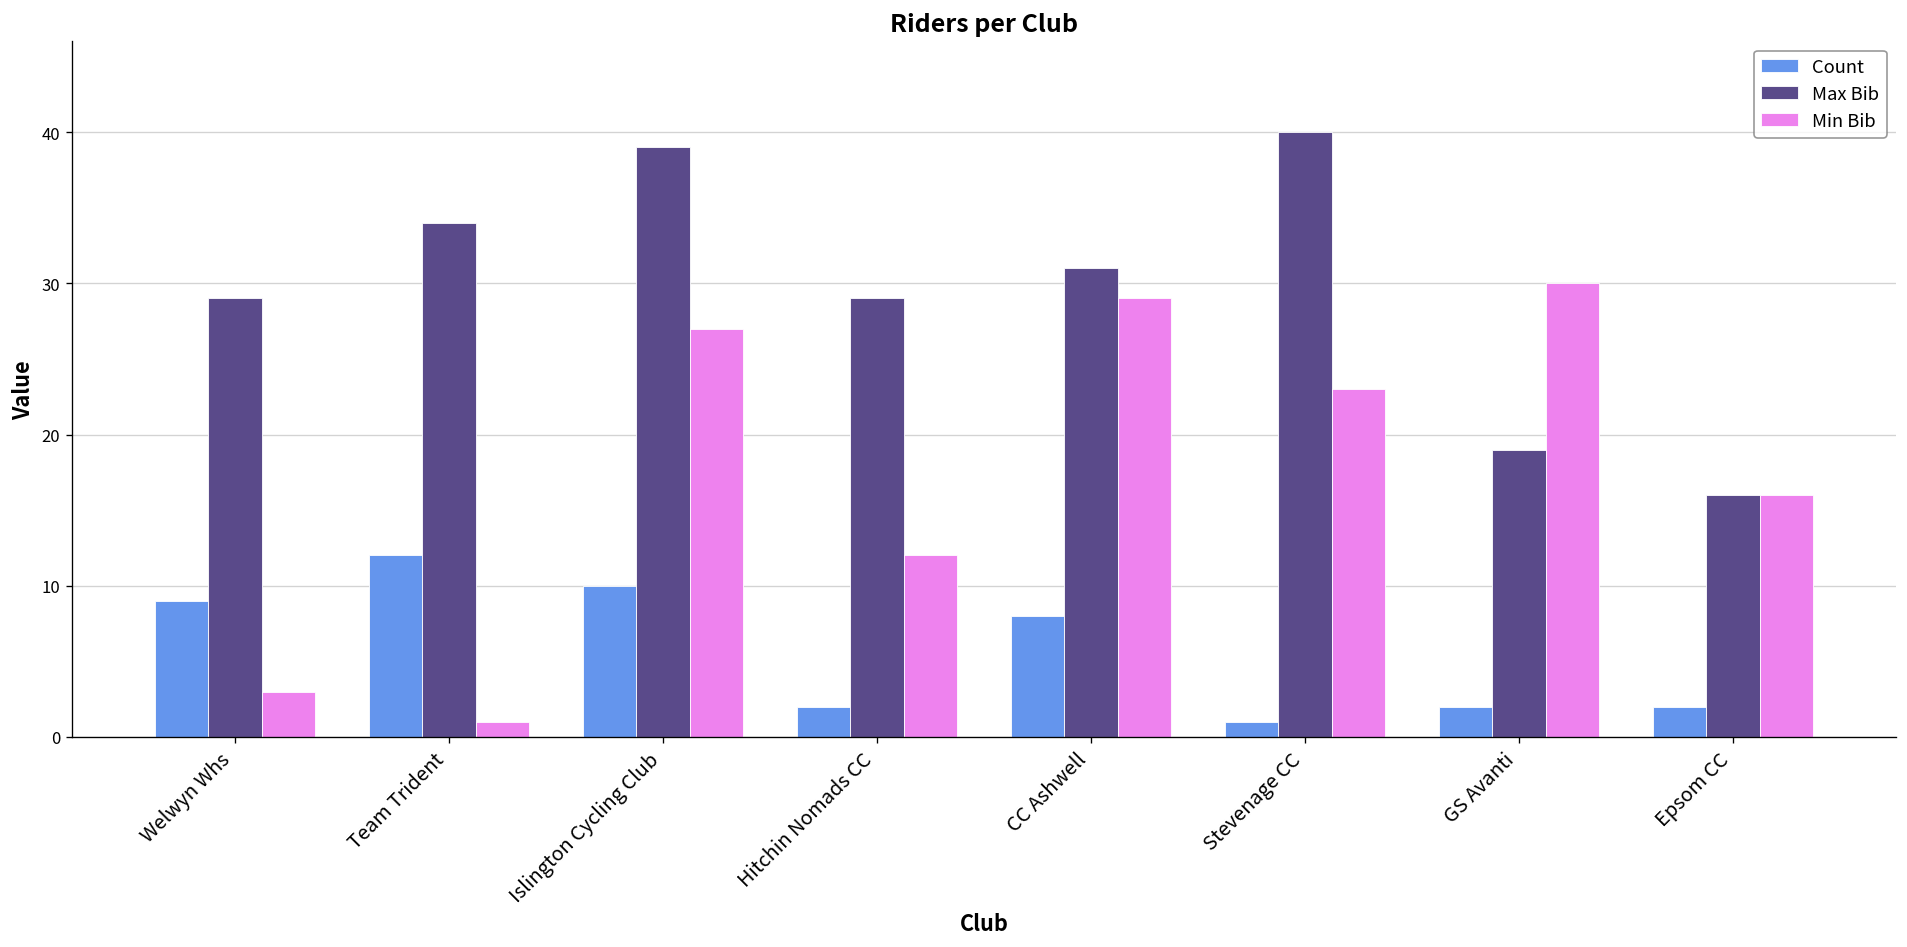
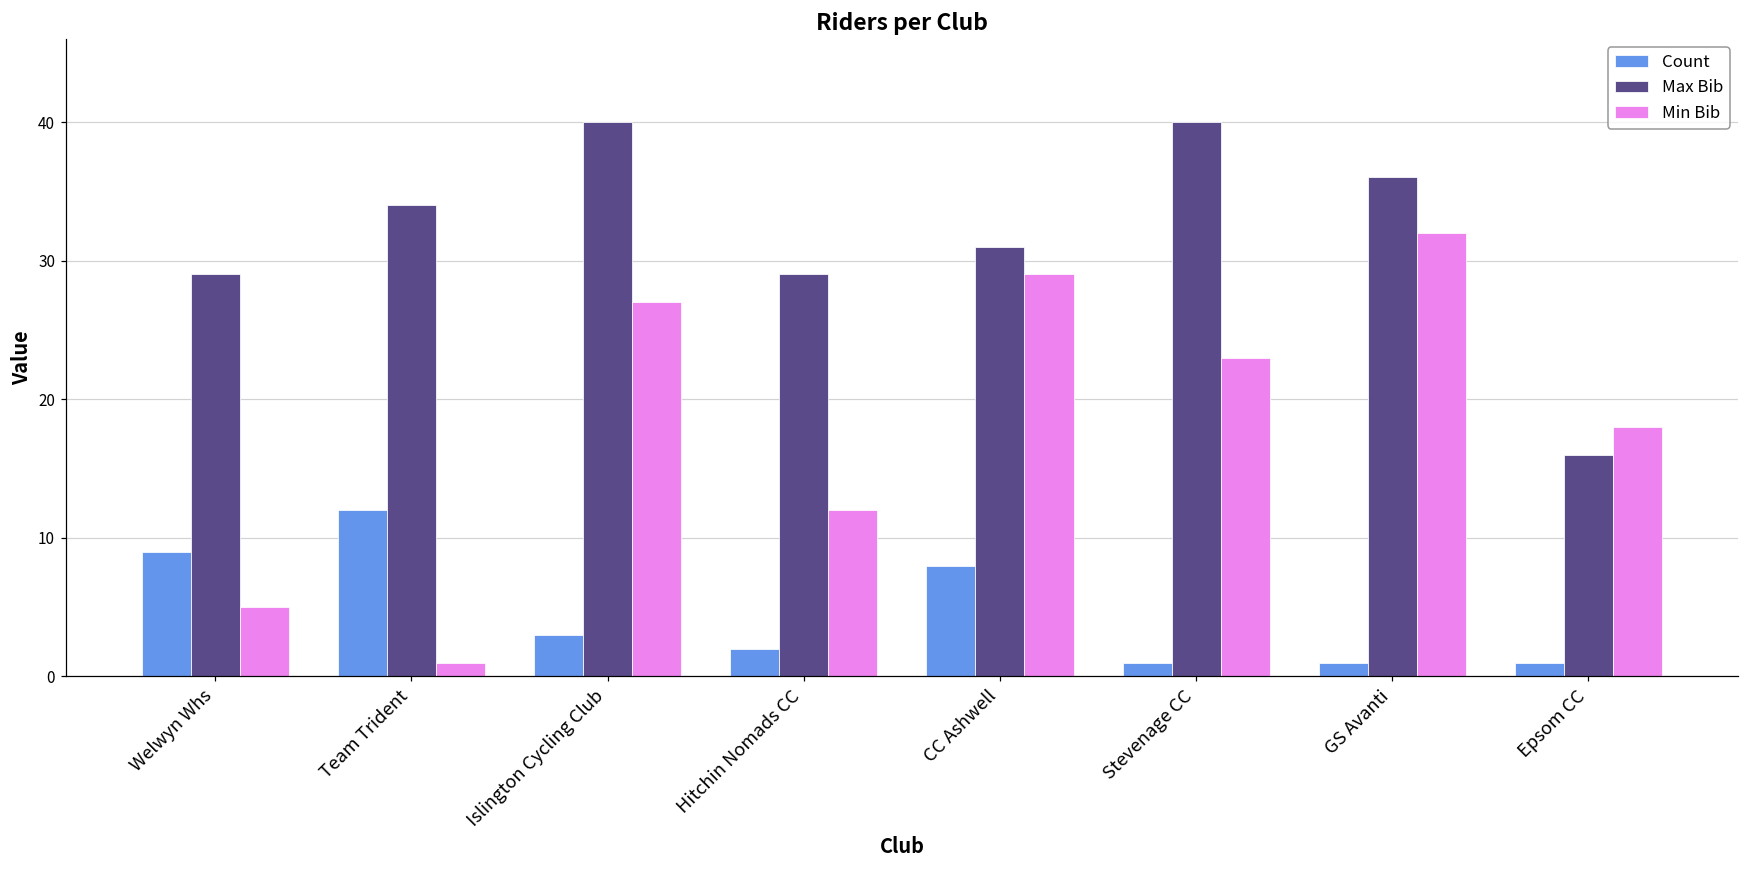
  {
    "Count": {
      "Welwyn Whs": 9,
      "Team Trident": 12,
-     "Islington Cycling Club": 10,
+     "Islington Cycling Club": 3,
      "Hitchin Nomads CC": 2,
      "CC Ashwell": 8,
      "Stevenage CC": 1,
-     "GS Avanti": 2,
-     "Epsom CC": 2
+     "GS Avanti": 1,
+     "Epsom CC": 1
    },
    "Max Bib": {
      "Welwyn Whs": 29,
      "Team Trident": 34,
-     "Islington Cycling Club": 39,
+     "Islington Cycling Club": 40,
      "Hitchin Nomads CC": 29,
      "CC Ashwell": 31,
      "Stevenage CC": 40,
-     "GS Avanti": 19,
+     "GS Avanti": 36,
      "Epsom CC": 16
    },
    "Min Bib": {
-     "Welwyn Whs": 3,
+     "Welwyn Whs": 5,
      "Team Trident": 1,
      "Islington Cycling Club": 27,
      "Hitchin Nomads CC": 12,
      "CC Ashwell": 29,
      "Stevenage CC": 23,
-     "GS Avanti": 30,
-     "Epsom CC": 16
+     "GS Avanti": 32,
+     "Epsom CC": 18
    }
  }
